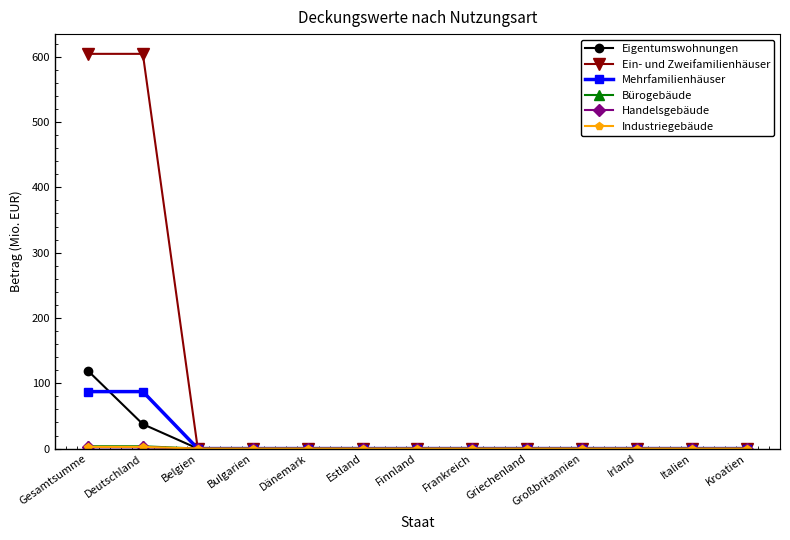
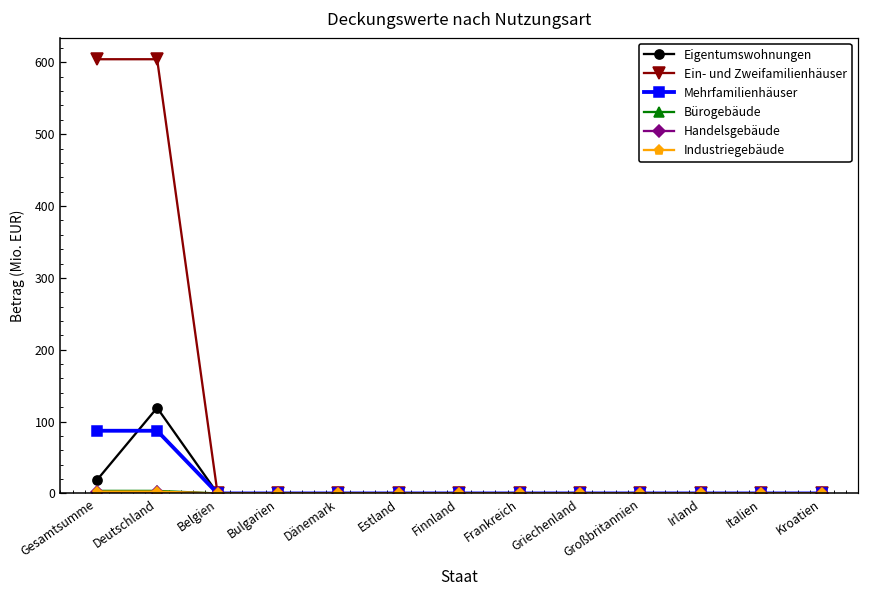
  {
    "Eigentumswohnungen": {
-     "Gesamtsumme": 120,
-     "Deutschland": 40
+     "Gesamtsumme": 20,
+     "Deutschland": 120
    },
    "Ein- und Zweifamilienhäuser": {
      "Gesamtsumme": 600,
      "Deutschland": 600
    },
    "Mehrfamilienhäuser": {
      "Gesamtsumme": 90,
      "Deutschland": 90
    }
  }
